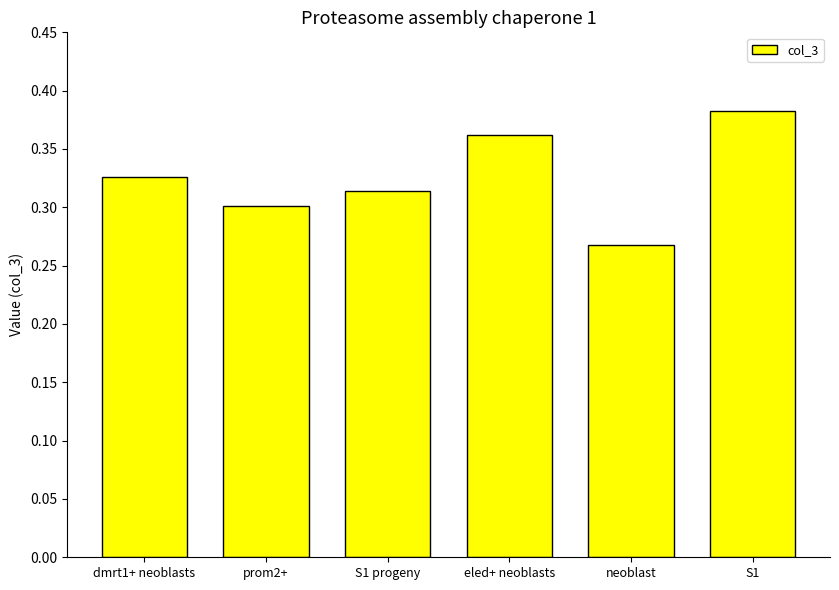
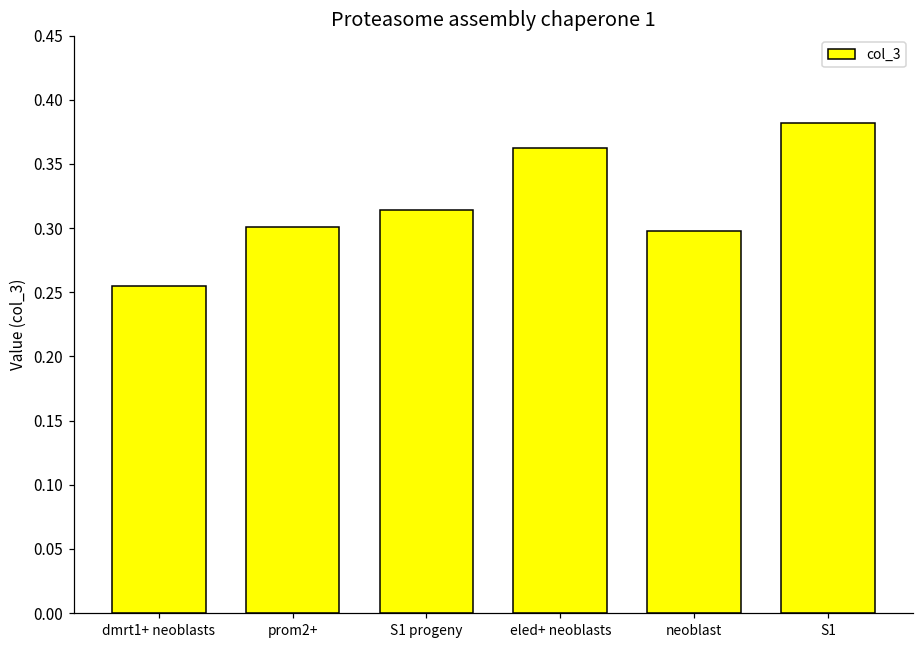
  {
-   "dmrt1+ neoblasts": 0.326,
+   "dmrt1+ neoblasts": 0.255,
    "prom2+": 0.301,
    "S1 progeny": 0.314,
    "eled+ neoblasts": 0.362,
-   "neoblast": 0.268,
+   "neoblast": 0.298,
    "S1": 0.382
  }
